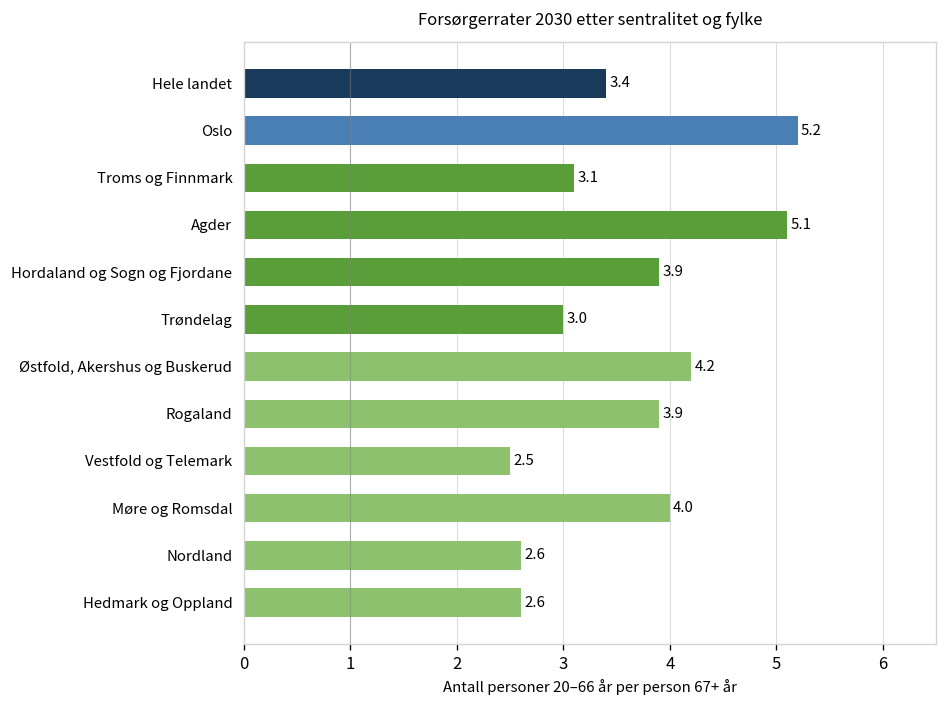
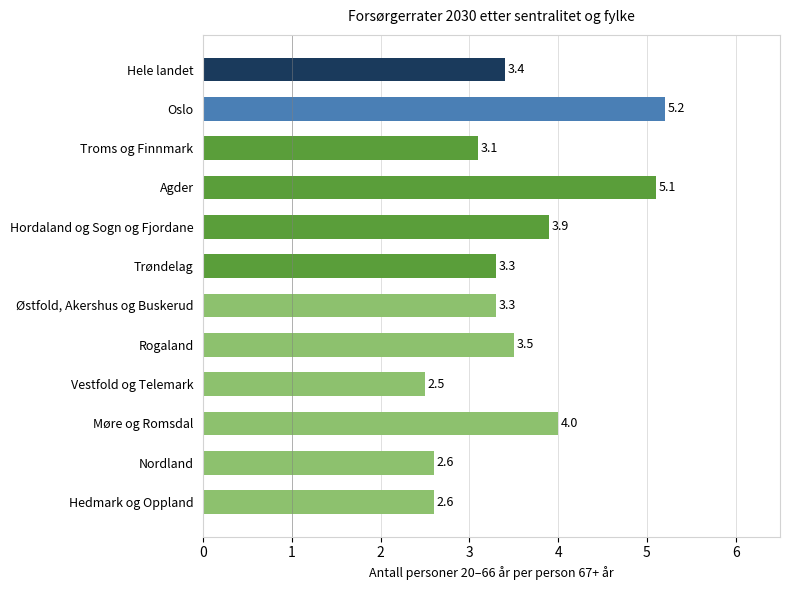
  {
    "Hele landet": 3.4,
    "Oslo": 5.2,
    "Troms og Finnmark": 3.1,
    "Agder": 5.1,
    "Hordaland og Sogn og Fjordane": 3.9,
-   "Trøndelag": 3.0,
-   "Østfold, Akershus og Buskerud": 4.2,
-   "Rogaland": 3.9,
+   "Trøndelag": 3.3,
+   "Østfold, Akershus og Buskerud": 3.3,
+   "Rogaland": 3.5,
    "Vestfold og Telemark": 2.5,
    "Møre og Romsdal": 4.0,
    "Nordland": 2.6,
    "Hedmark og Oppland": 2.6
  }
